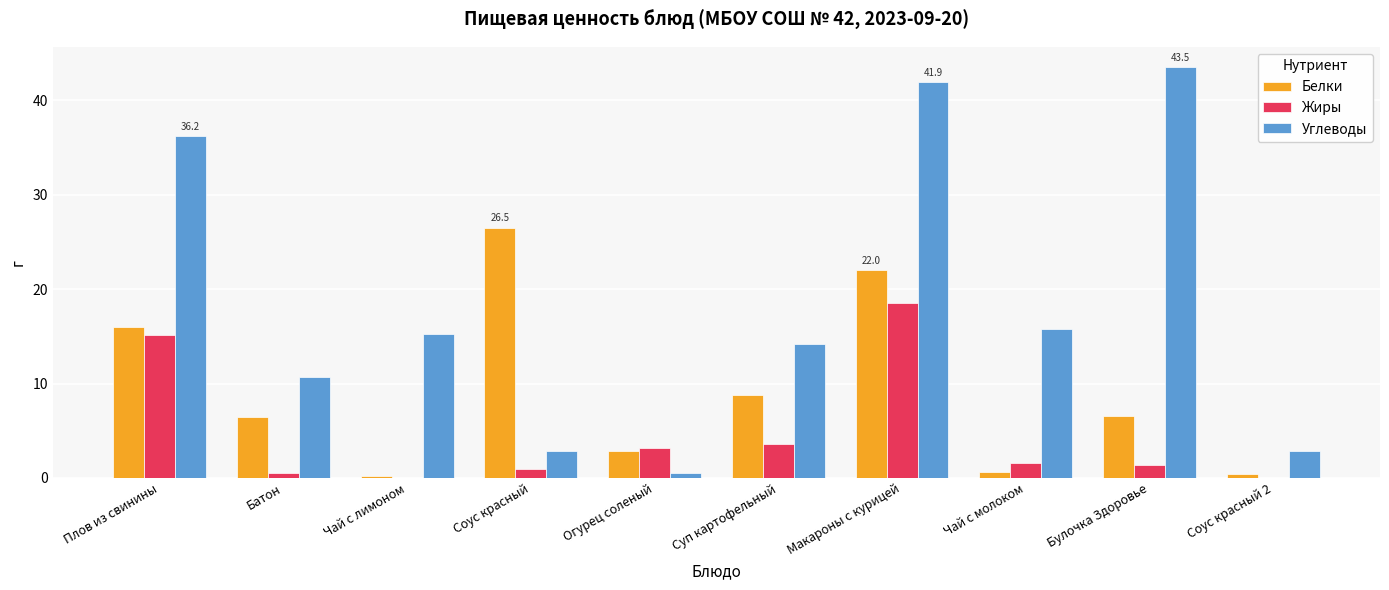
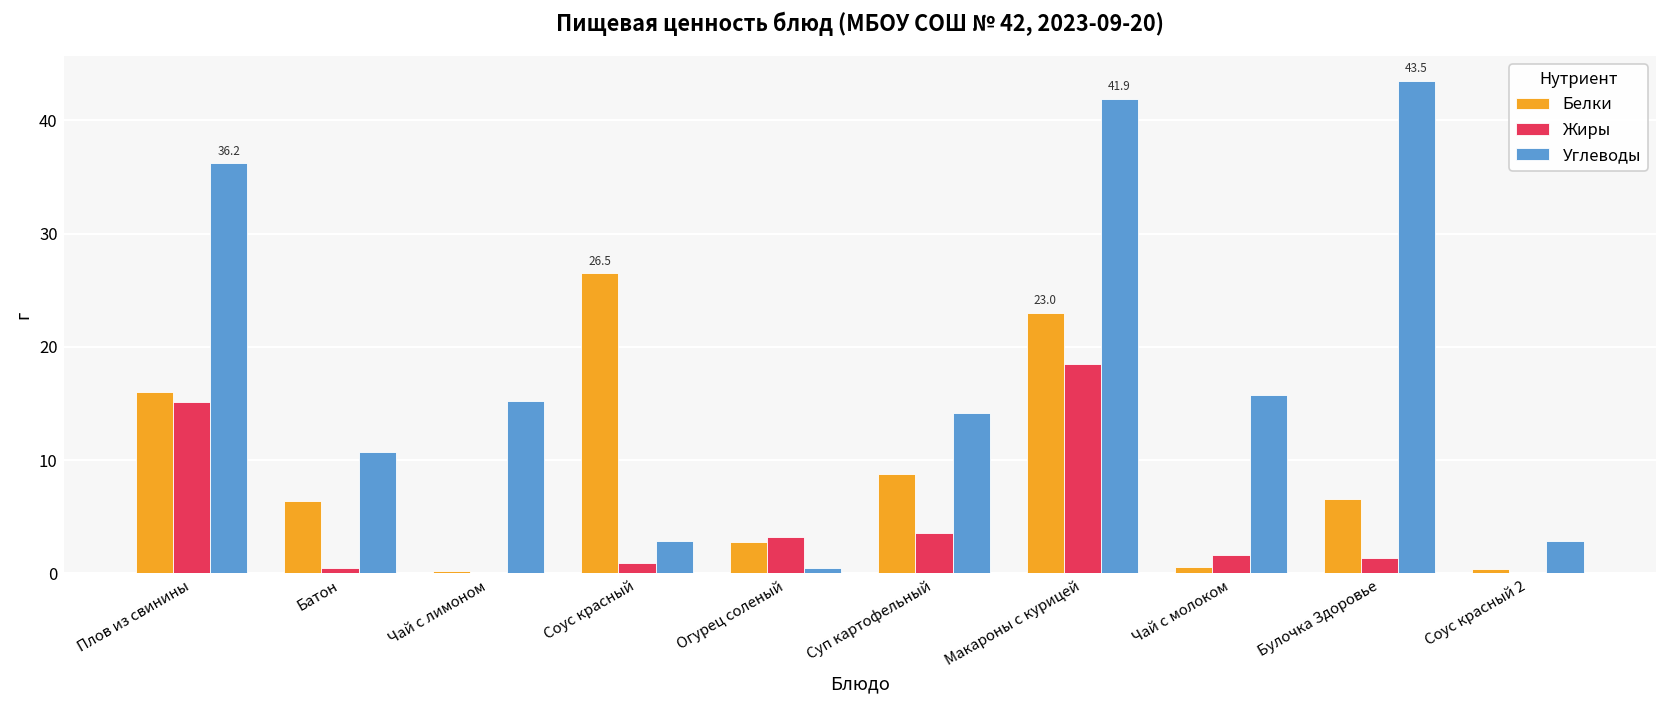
  {
    "Белки": {
      "Соус красный": 26.5,
-     "Макароны с курицей": 22.0
+     "Макароны с курицей": 23.0
    },
    "Жиры": {
      "Плов из свинины": 15,
      "Батон": 1,
      "Чай с лимоном": 0,
      "Соус красный": 1,
      "Огурец соленый": 3,
      "Суп картофельный": 4,
      "Макароны с курицей": 19,
      "Чай с молоком": 2,
      "Булочка Здоровье": 1,
      "Соус красный 2": 0
    },
    "Углеводы": {
      "Плов из свинины": 36.2,
      "Макароны с курицей": 41.9,
      "Булочка Здоровье": 43.5
    }
  }
